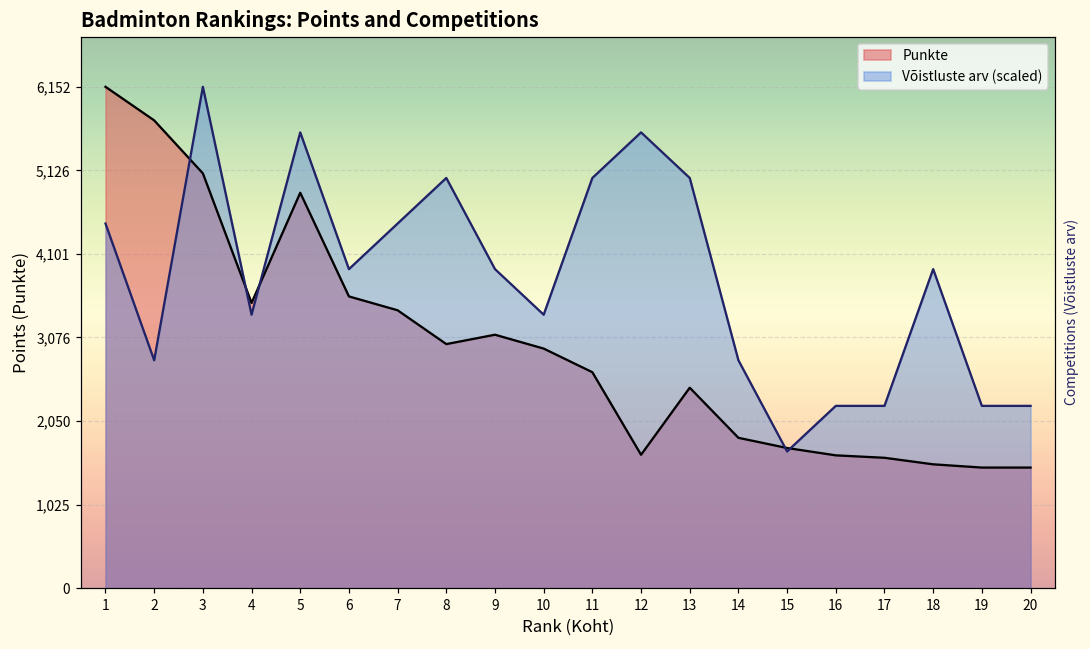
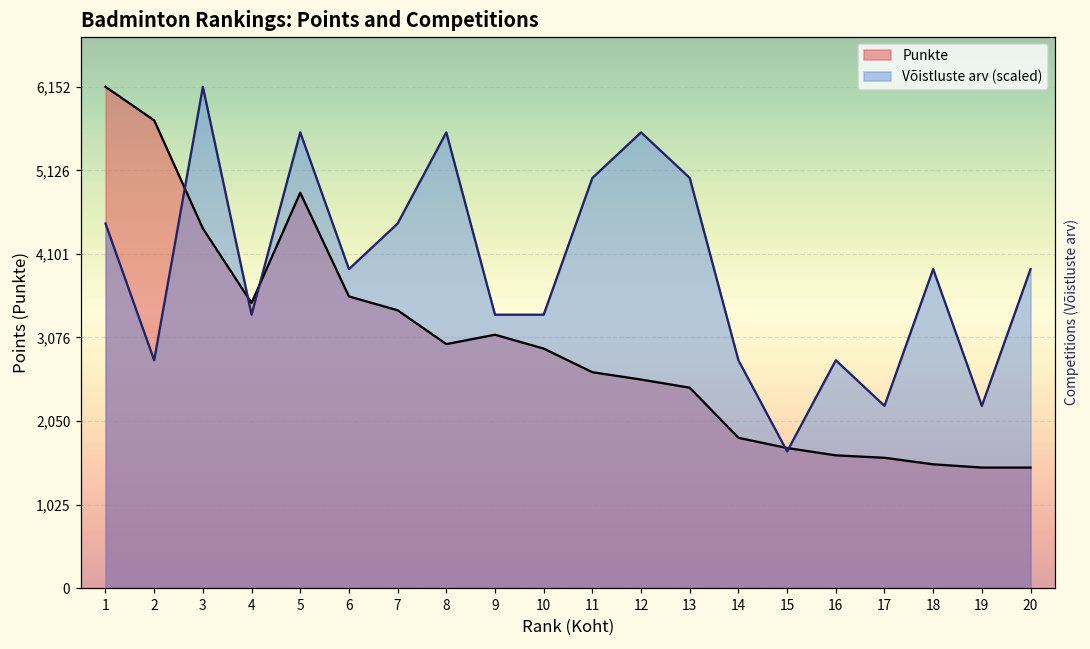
  {
    "Punkte": {
      "1": "6,200",
      "2": "5,700",
-     "3": "5,100",
+     "3": "4,400",
      "4": "3,500",
      "5": "4,900",
      "6": "3,600",
      "7": "3,400",
      "8": "3,000",
      "9": "3,100",
      "10": "2,900",
      "11": "2,700",
-     "12": "1,600",
+     "12": "2,600",
      "13": "2,500",
      "14": "1,800",
      "15": "1,700",
      "16": "1,600",
      "17": "1,600",
      "18": "1,500",
      "19": "1,500",
      "20": "1,500"
    },
    "Võistluste arv (scaled)": {
      "1": "4,500",
      "2": "2,800",
      "3": "6,200",
      "4": "3,400",
      "5": "5,600",
      "6": "3,900",
      "7": "4,500",
-     "8": "5,000",
-     "9": "3,900",
+     "8": "5,600",
+     "9": "3,400",
      "10": "3,400",
      "11": "5,000",
      "12": "5,600",
      "13": "5,000",
      "14": "2,800",
      "15": "1,700",
-     "16": "2,200",
+     "16": "2,800",
      "17": "2,200",
      "18": "3,900",
      "19": "2,200",
-     "20": "2,200"
+     "20": "3,900"
    }
  }
